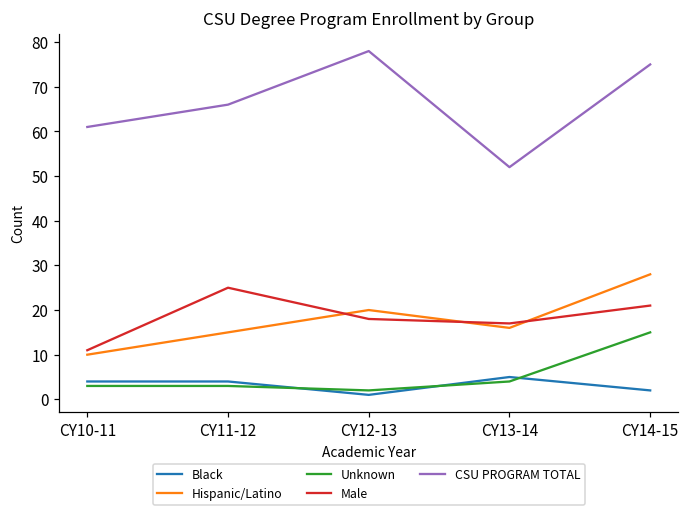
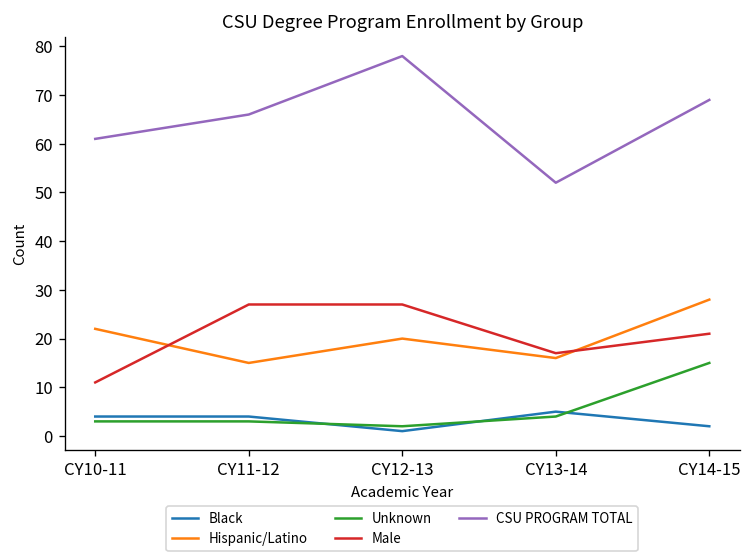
  {
    "Black": {
      "CY10-11": 4,
      "CY11-12": 4,
      "CY12-13": 1,
      "CY13-14": 5,
      "CY14-15": 2
    },
    "Hispanic/Latino": {
-     "CY10-11": 10,
+     "CY10-11": 22,
      "CY11-12": 15,
      "CY12-13": 20,
      "CY13-14": 16,
      "CY14-15": 28
    },
    "Unknown": {
      "CY10-11": 3,
      "CY11-12": 3,
      "CY12-13": 2,
      "CY13-14": 4,
      "CY14-15": 15
    },
    "Male": {
      "CY10-11": 11,
-     "CY11-12": 25,
-     "CY12-13": 18,
+     "CY11-12": 27,
+     "CY12-13": 27,
      "CY13-14": 17,
      "CY14-15": 21
    },
    "CSU PROGRAM TOTAL": {
      "CY10-11": 61,
      "CY11-12": 66,
      "CY12-13": 78,
      "CY13-14": 52,
-     "CY14-15": 75
+     "CY14-15": 69
    }
  }
